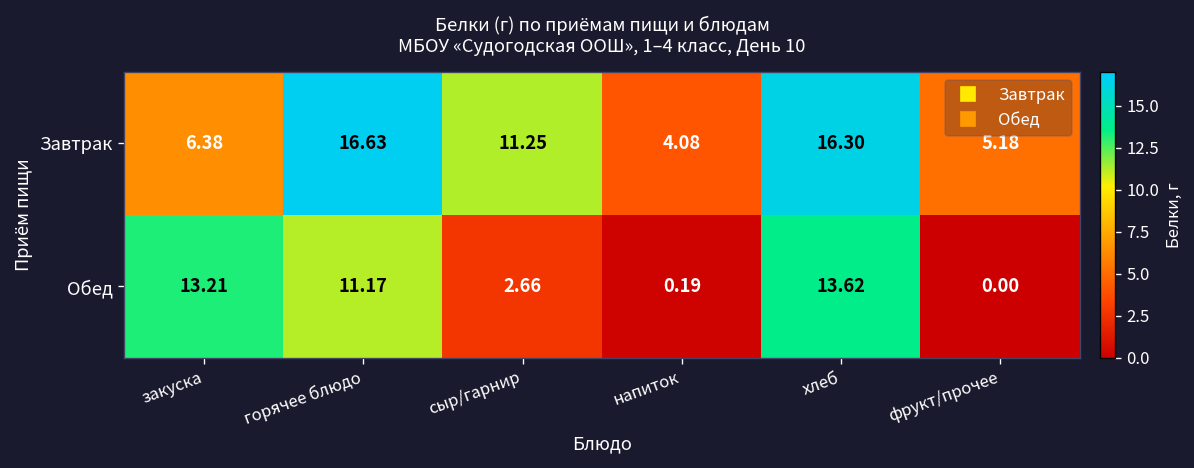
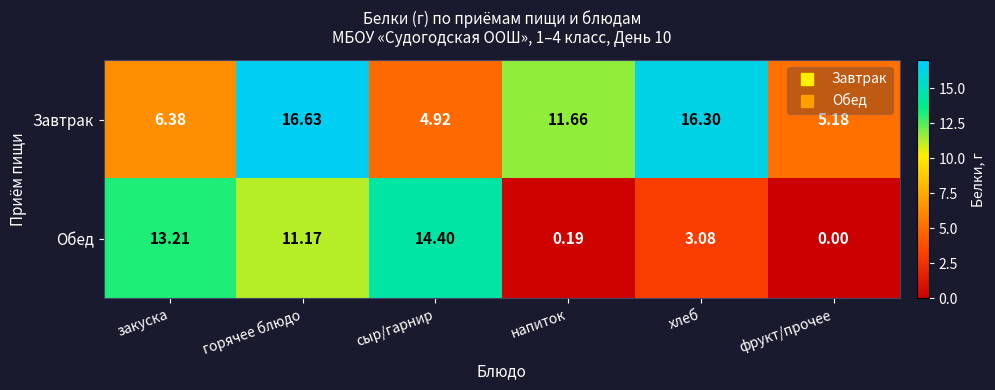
  {
    "Завтрак": {
      "закуска": 6.38,
      "горячее блюдо": 16.63,
-     "сыр/гарнир": 11.25,
-     "напиток": 4.08,
+     "сыр/гарнир": 4.92,
+     "напиток": 11.66,
      "хлеб": 16.30
    },
    "Обед": {
      "закуска": 13.21,
      "горячее блюдо": 11.17,
-     "сыр/гарнир": 2.66,
+     "сыр/гарнир": 14.40,
      "напиток": 0.19,
-     "хлеб": 13.62,
+     "хлеб": 3.08,
      "фрукт/прочее": 0.00
    }
  }
